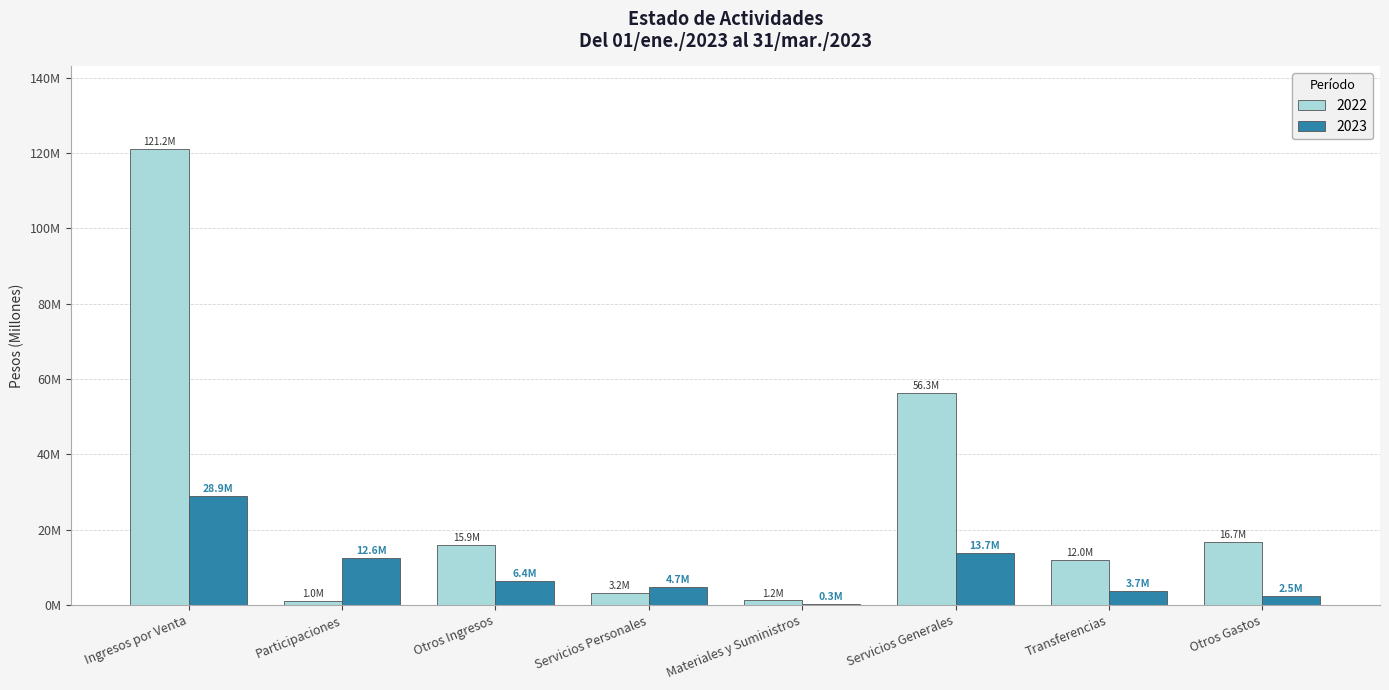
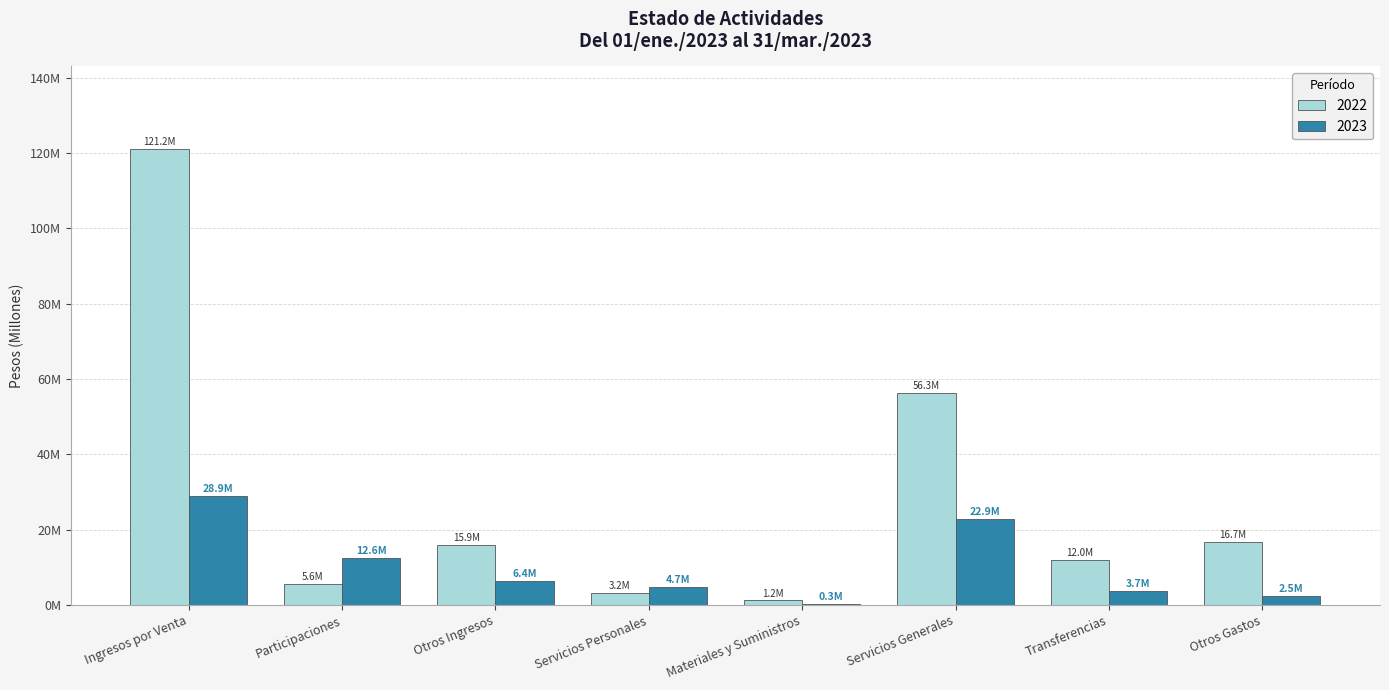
  {
    "2022": {
      "Ingresos por Venta": "121.2M",
-     "Participaciones": "1.0M",
+     "Participaciones": "5.6M",
      "Otros Ingresos": "15.9M",
      "Servicios Personales": "3.2M",
      "Materiales y Suministros": "1.2M",
      "Servicios Generales": "56.3M",
      "Transferencias": "12.0M",
      "Otros Gastos": "16.7M"
    },
    "2023": {
      "Ingresos por Venta": "28.9M",
      "Participaciones": "12.6M",
      "Otros Ingresos": "6.4M",
      "Servicios Personales": "4.7M",
      "Materiales y Suministros": "0.3M",
-     "Servicios Generales": "13.7M",
+     "Servicios Generales": "22.9M",
      "Transferencias": "3.7M",
      "Otros Gastos": "2.5M"
    }
  }
